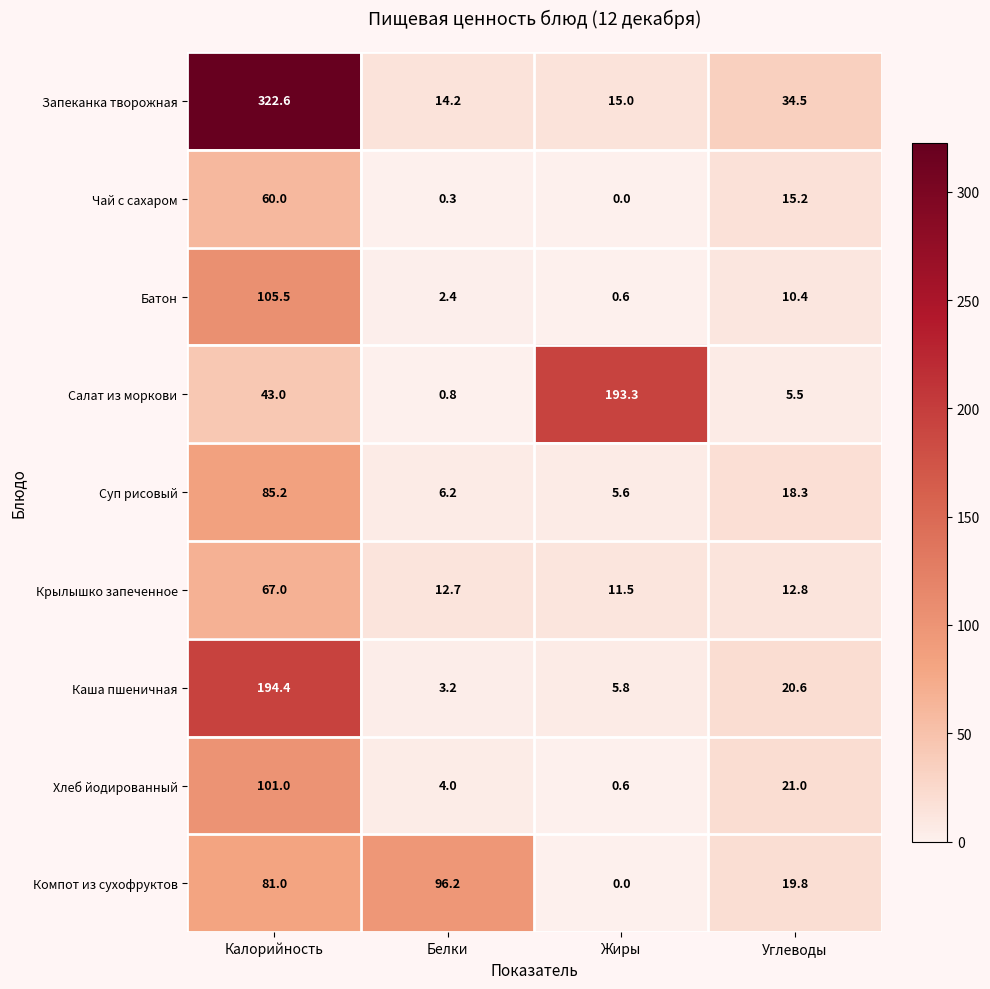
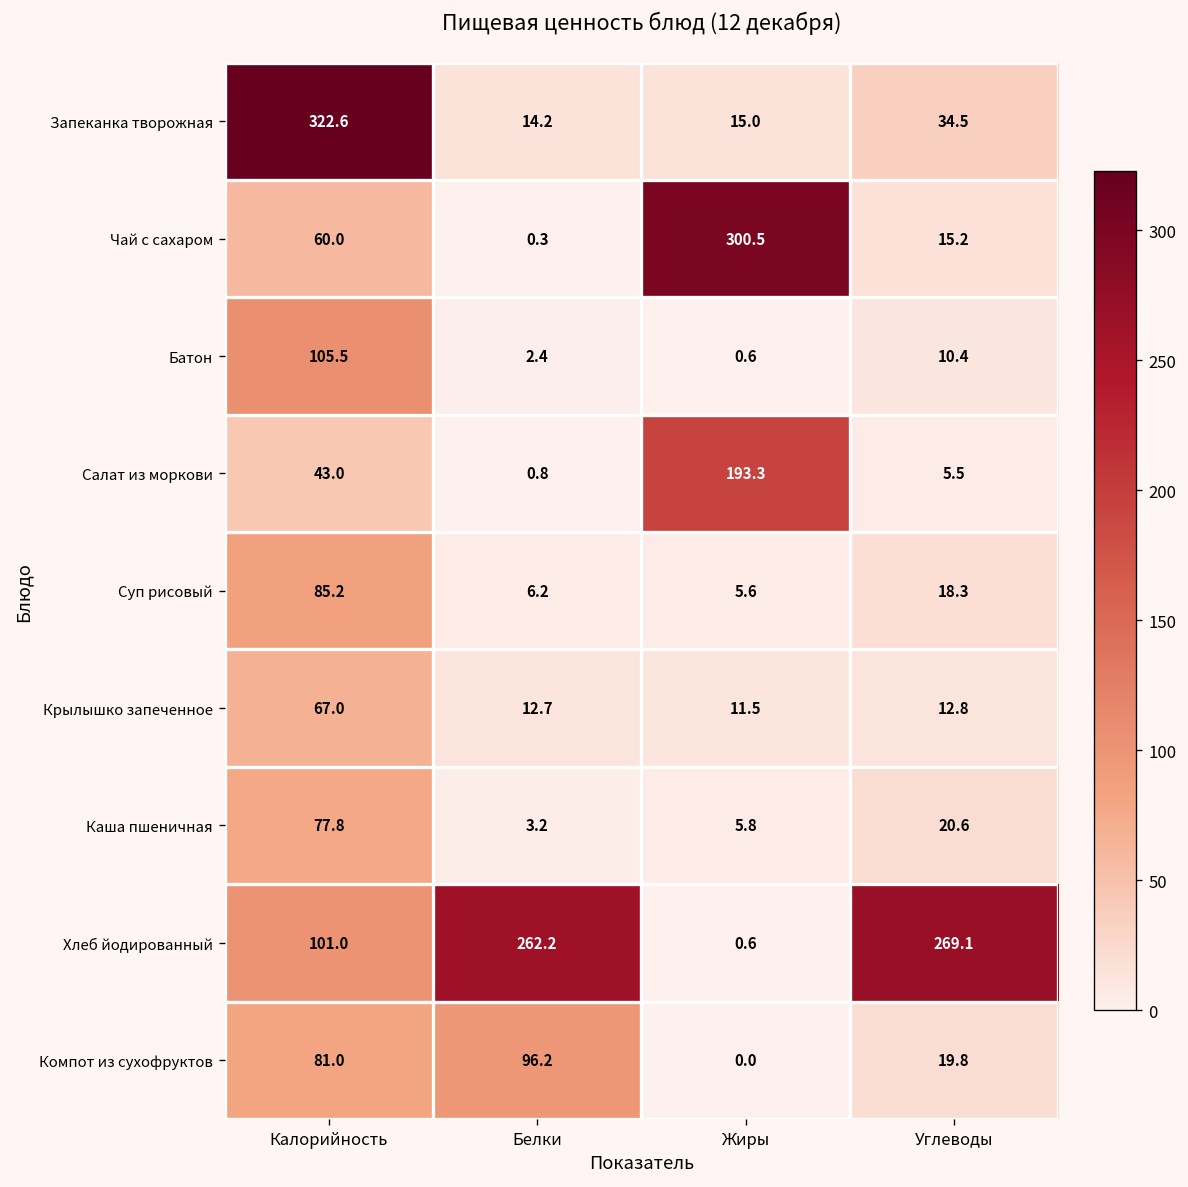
  {
    "Запеканка творожная": {
      "Калорийность": 322.6,
      "Белки": 14.2,
      "Жиры": 15.0,
      "Углеводы": 34.5
    },
    "Чай с сахаром": {
      "Калорийность": 60.0,
      "Белки": 0.3,
-     "Жиры": 0.0,
+     "Жиры": 300.5,
      "Углеводы": 15.2
    },
    "Батон": {
      "Калорийность": 105.5,
      "Белки": 2.4,
      "Жиры": 0.6,
      "Углеводы": 10.4
    },
    "Салат из моркови": {
      "Калорийность": 43.0,
      "Белки": 0.8,
      "Жиры": 193.3,
      "Углеводы": 5.5
    },
    "Суп рисовый": {
      "Калорийность": 85.2,
      "Белки": 6.2,
      "Жиры": 5.6,
      "Углеводы": 18.3
    },
    "Крылышко запеченное": {
      "Калорийность": 67.0,
      "Белки": 12.7,
      "Жиры": 11.5,
      "Углеводы": 12.8
    },
    "Каша пшеничная": {
-     "Калорийность": 194.4,
+     "Калорийность": 77.8,
      "Белки": 3.2,
      "Жиры": 5.8,
      "Углеводы": 20.6
    },
    "Хлеб йодированный": {
      "Калорийность": 101.0,
-     "Белки": 4.0,
+     "Белки": 262.2,
      "Жиры": 0.6,
-     "Углеводы": 21.0
+     "Углеводы": 269.1
    },
    "Компот из сухофруктов": {
      "Калорийность": 81.0,
      "Белки": 96.2,
      "Жиры": 0.0,
      "Углеводы": 19.8
    }
  }
